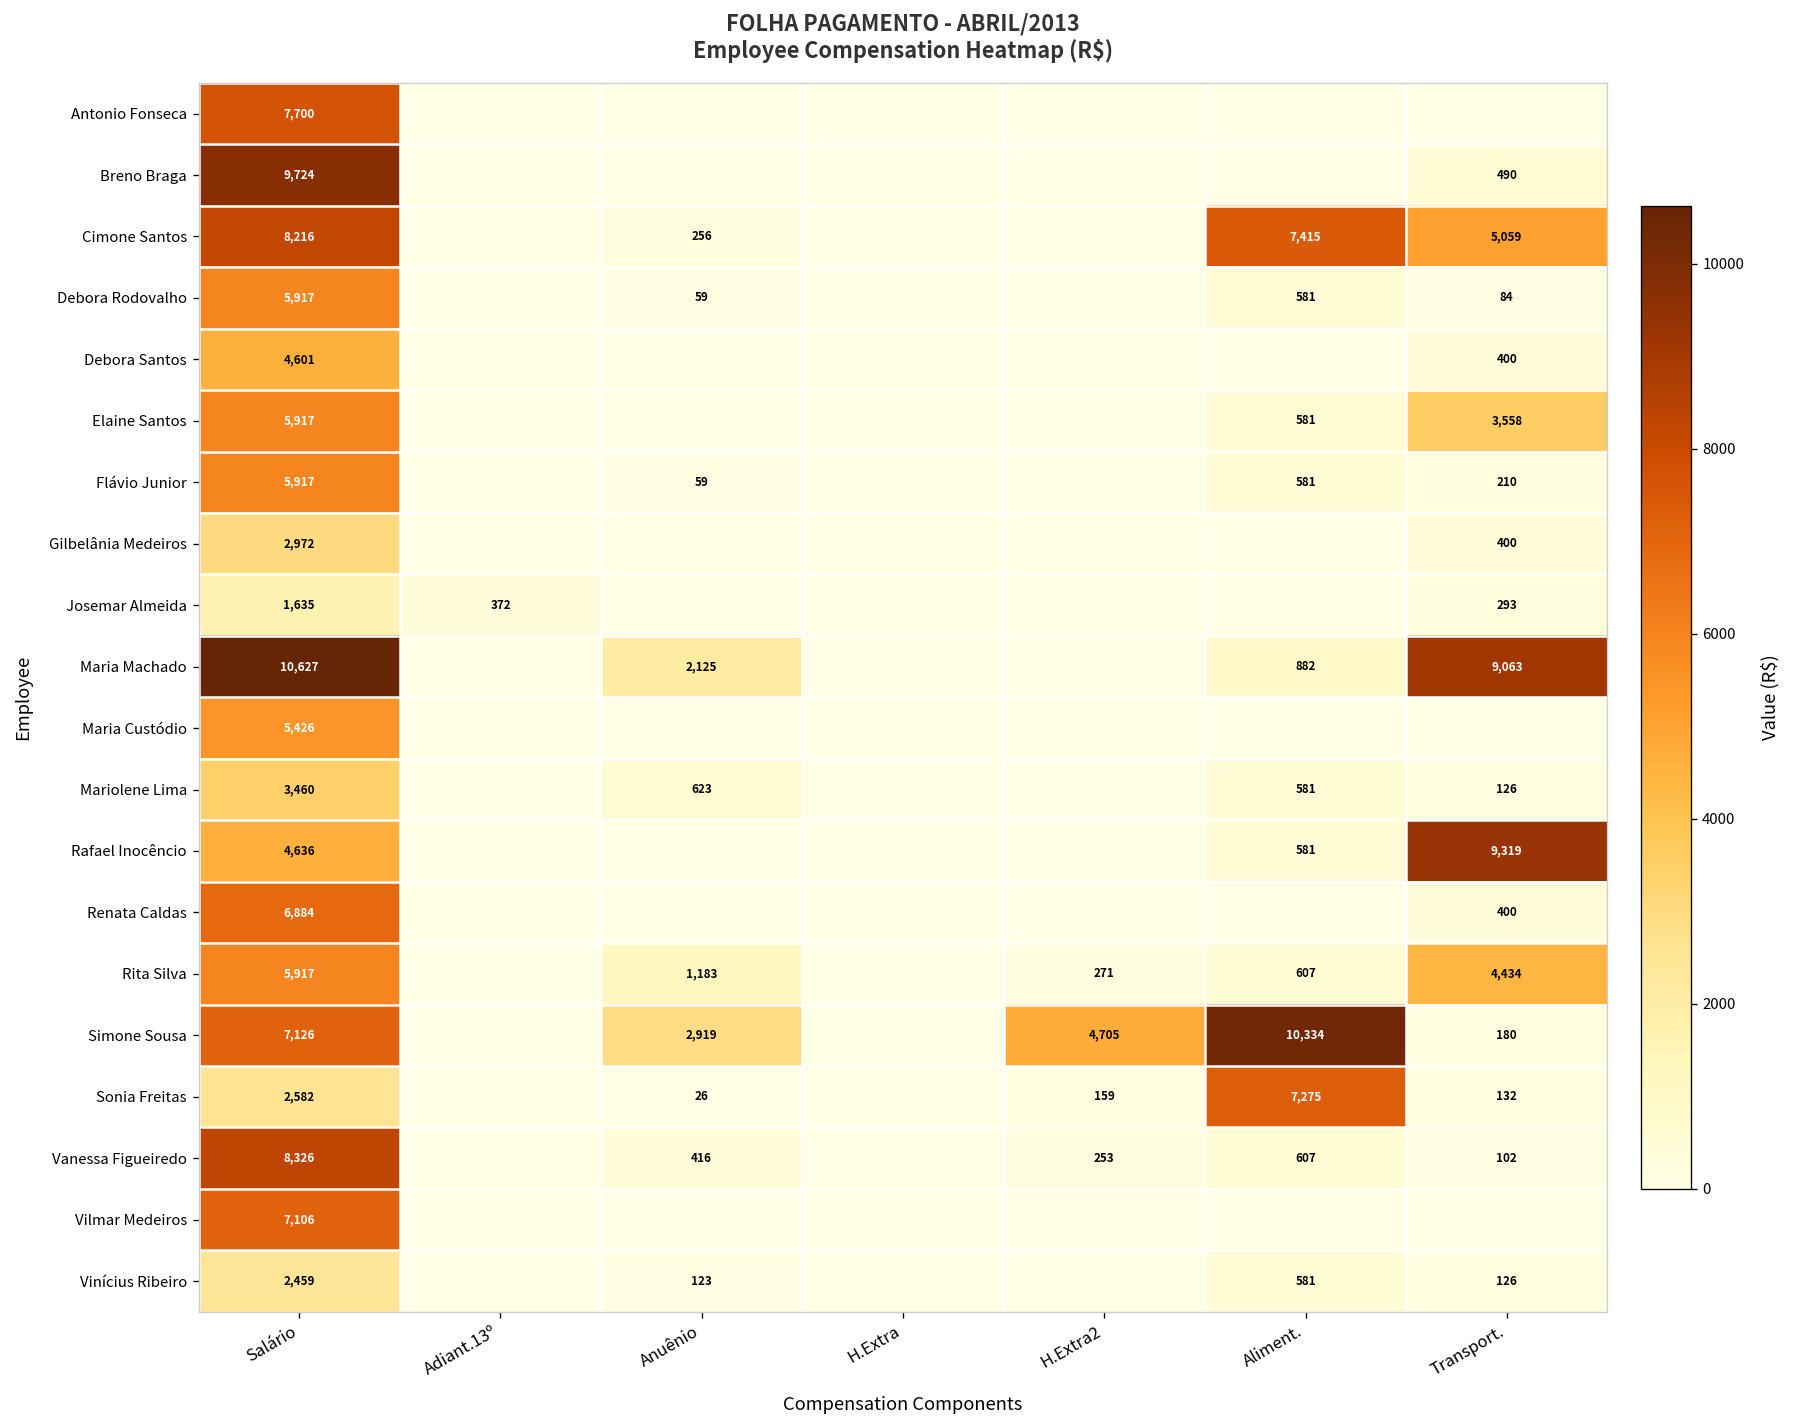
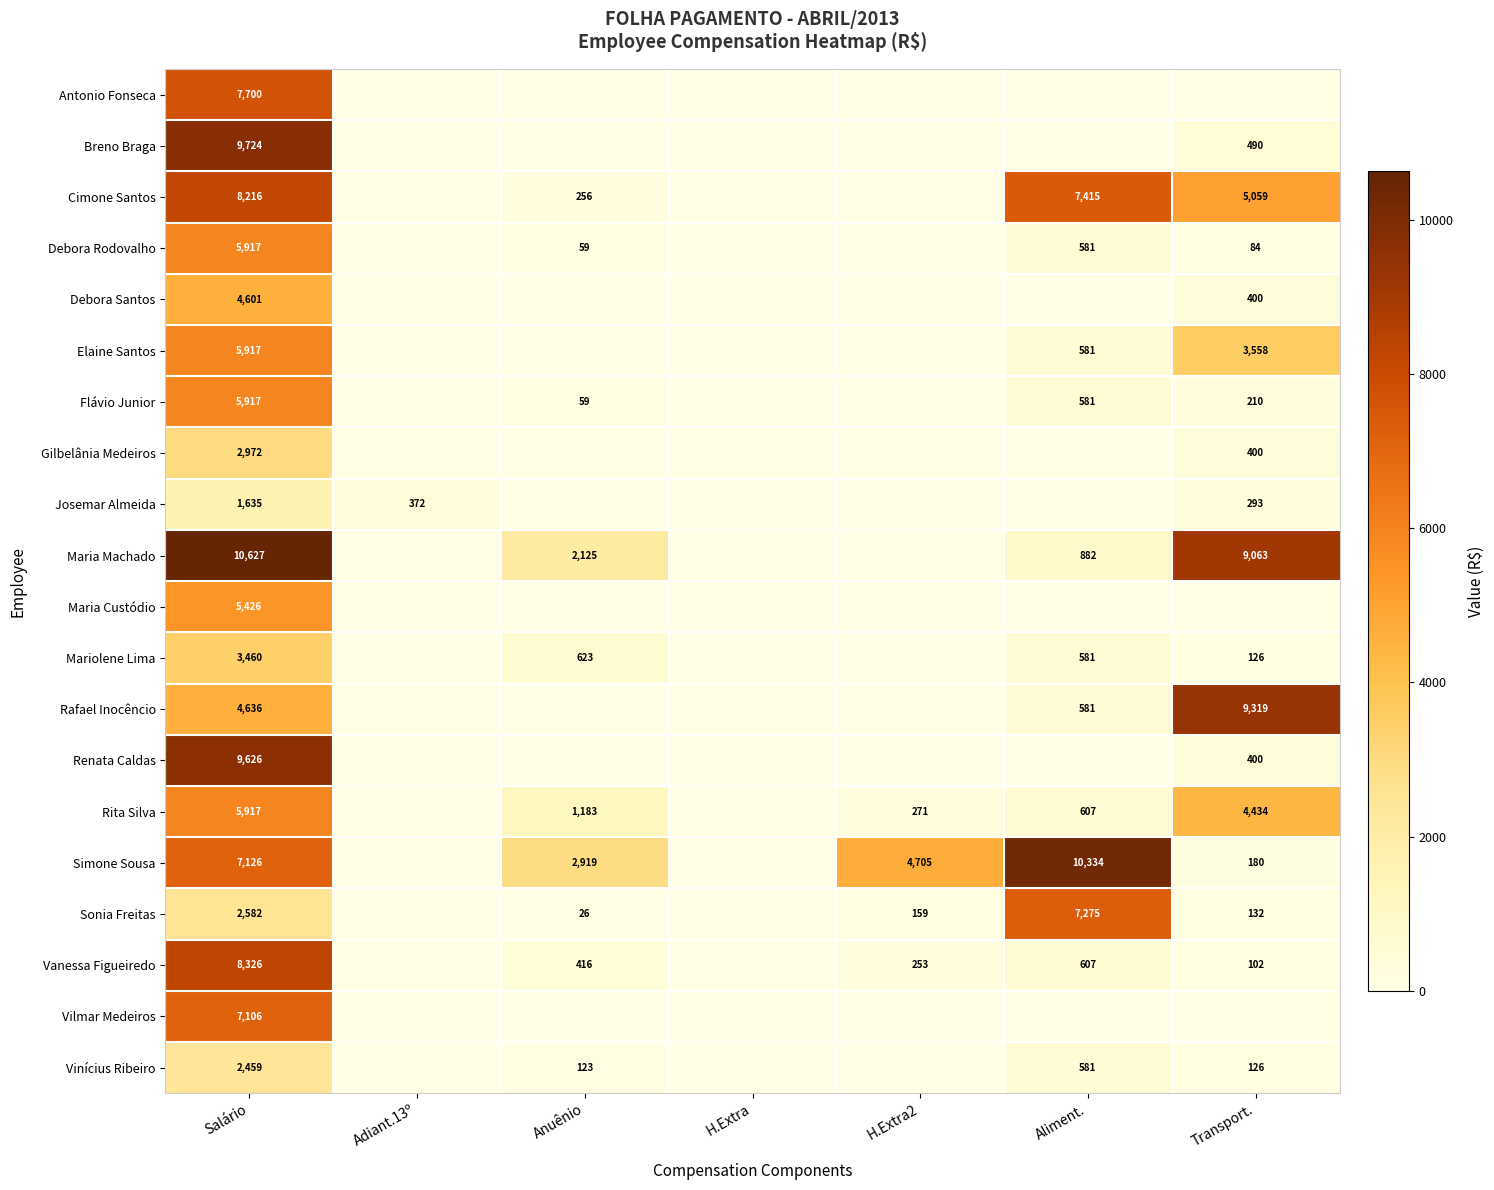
  {
    "Antonio Fonseca": {
      "Salário": "7,700"
    },
    "Breno Braga": {
      "Salário": "9,724",
      "Transport.": "490"
    },
    "Cimone Santos": {
      "Salário": "8,216",
      "Anuênio": "256",
      "Aliment.": "7,415",
      "Transport.": "5,059"
    },
    "Debora Rodovalho": {
      "Salário": "5,917",
      "Anuênio": "59",
      "Aliment.": "581",
      "Transport.": "84"
    },
    "Debora Santos": {
      "Salário": "4,601",
      "Transport.": "400"
    },
    "Elaine Santos": {
      "Salário": "5,917",
      "Aliment.": "581",
      "Transport.": "3,558"
    },
    "Flávio Junior": {
      "Salário": "5,917",
      "Anuênio": "59",
      "Aliment.": "581",
      "Transport.": "210"
    },
    "Gilbelânia Medeiros": {
      "Salário": "2,972",
      "Transport.": "400"
    },
    "Josemar Almeida": {
      "Salário": "1,635",
      "Adiant.13º": "372",
      "Transport.": "293"
    },
    "Maria Machado": {
      "Salário": "10,627",
      "Anuênio": "2,125",
      "Aliment.": "882",
      "Transport.": "9,063"
    },
    "Maria Custódio": {
      "Salário": "5,426"
    },
    "Mariolene Lima": {
      "Salário": "3,460",
      "Anuênio": "623",
      "Aliment.": "581",
      "Transport.": "126"
    },
    "Rafael Inocêncio": {
      "Salário": "4,636",
      "Aliment.": "581",
      "Transport.": "9,319"
    },
    "Renata Caldas": {
-     "Salário": "6,884",
+     "Salário": "9,626",
      "Transport.": "400"
    },
    "Rita Silva": {
      "Salário": "5,917",
      "Anuênio": "1,183",
      "H.Extra2": "271",
      "Aliment.": "607",
      "Transport.": "4,434"
    },
    "Simone Sousa": {
      "Salário": "7,126",
      "Anuênio": "2,919",
      "H.Extra2": "4,705",
      "Aliment.": "10,334",
      "Transport.": "180"
    },
    "Sonia Freitas": {
      "Salário": "2,582",
      "Anuênio": "26",
      "H.Extra2": "159",
      "Aliment.": "7,275",
      "Transport.": "132"
    },
    "Vanessa Figueiredo": {
      "Salário": "8,326",
      "Anuênio": "416",
      "H.Extra2": "253",
      "Aliment.": "607",
      "Transport.": "102"
    },
    "Vilmar Medeiros": {
      "Salário": "7,106"
    },
    "Vinícius Ribeiro": {
      "Salário": "2,459",
      "Anuênio": "123",
      "Aliment.": "581",
      "Transport.": "126"
    }
  }
